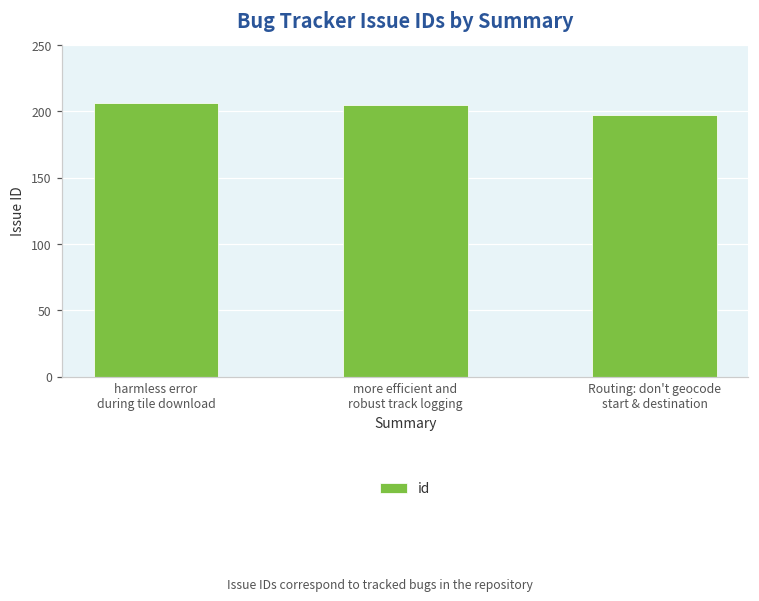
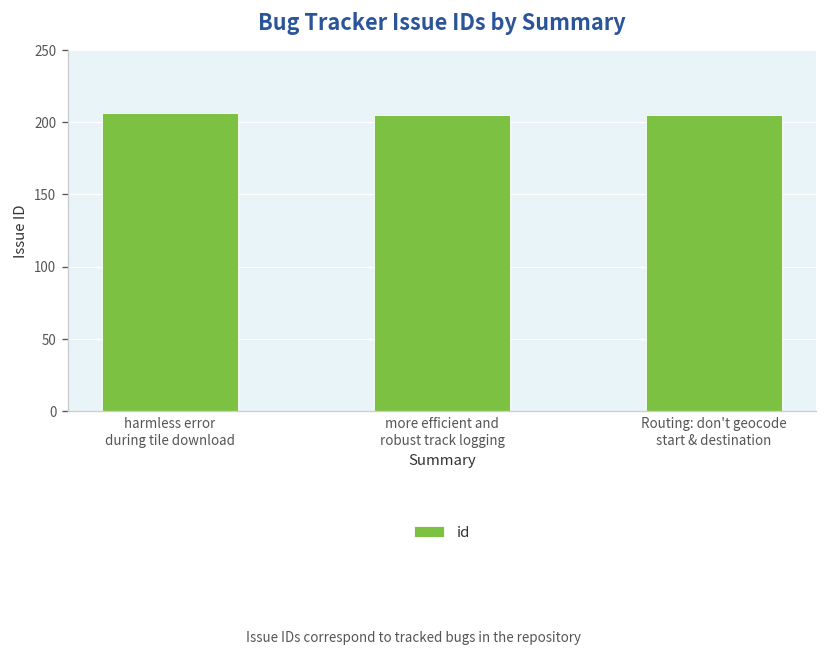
  {
    "harmless error during tile download": 206,
    "more efficient and robust track logging": 205,
-   "Routing: don't geocode start & destination": 197
+   "Routing: don't geocode start & destination": 205
  }
